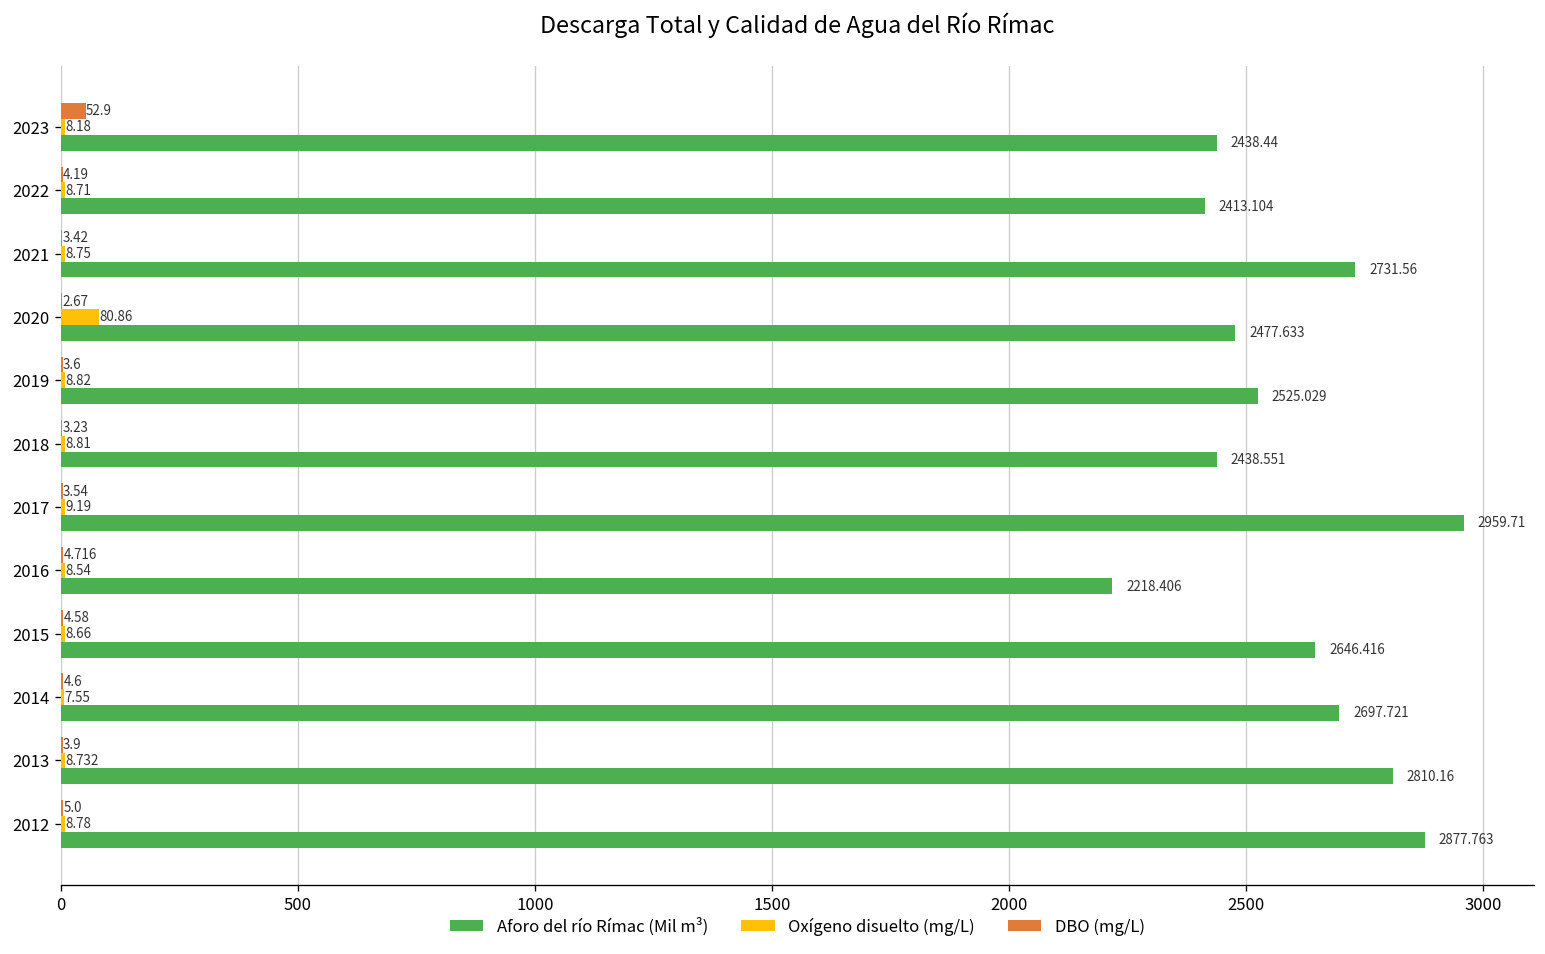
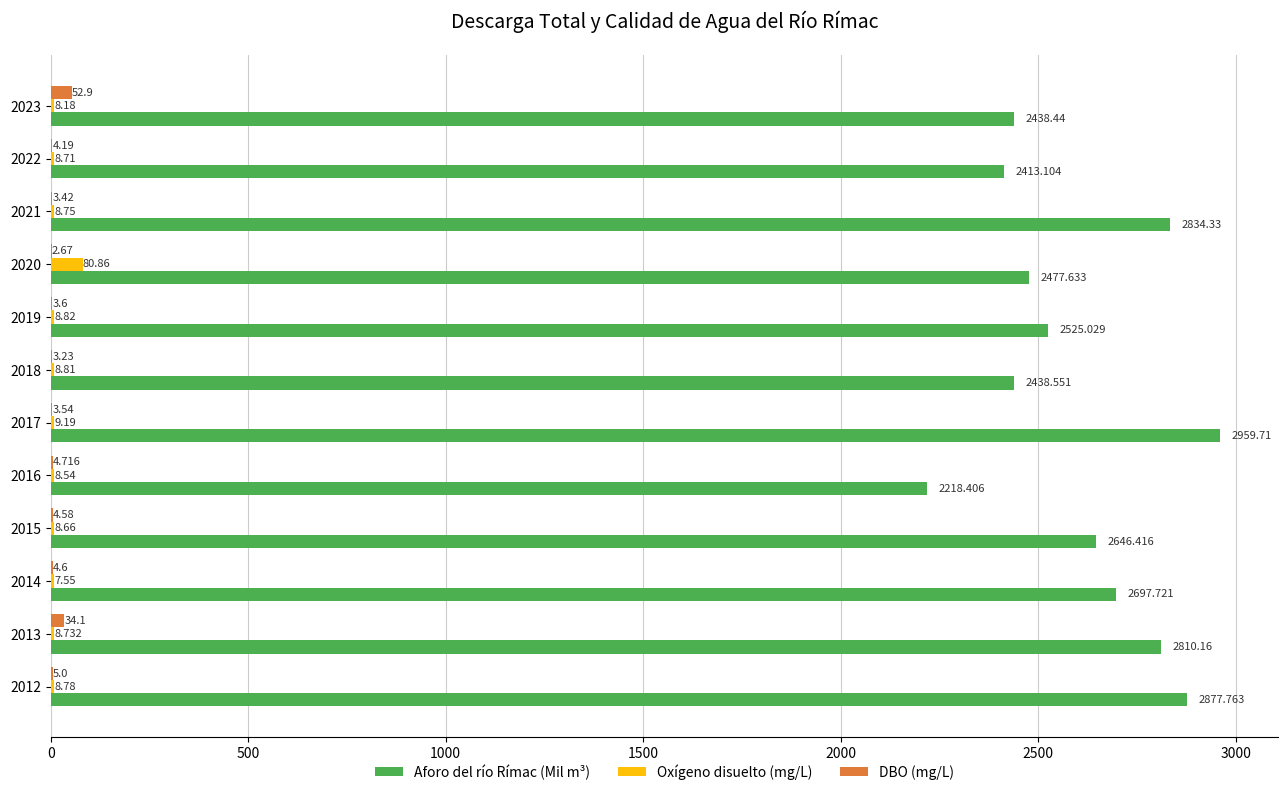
  {
    "Aforo del río Rímac (Mil m³)": {
      "2023": 2438.44,
      "2022": 2413.104,
-     "2021": 2731.56,
+     "2021": 2834.33,
      "2020": 2477.633,
      "2019": 2525.029,
      "2018": 2438.551,
      "2017": 2959.71,
      "2016": 2218.406,
      "2015": 2646.416,
      "2014": 2697.721,
      "2013": 2810.16,
      "2012": 2877.763
    },
    "Oxígeno disuelto (mg/L)": {
      "2023": 8.18,
      "2022": 8.71,
      "2021": 8.75,
      "2020": 80.86,
      "2019": 8.82,
      "2018": 8.81,
      "2017": 9.19,
      "2016": 8.54,
      "2015": 8.66,
      "2014": 7.55,
      "2013": 8.732,
      "2012": 8.78
    },
    "DBO (mg/L)": {
      "2023": 52.9,
      "2022": 4.19,
      "2021": 3.42,
      "2020": 2.67,
      "2019": 3.6,
      "2018": 3.23,
      "2017": 3.54,
      "2016": 4.716,
      "2015": 4.58,
      "2014": 4.6,
-     "2013": 3.9,
+     "2013": 34.1,
      "2012": 5.0
    }
  }
